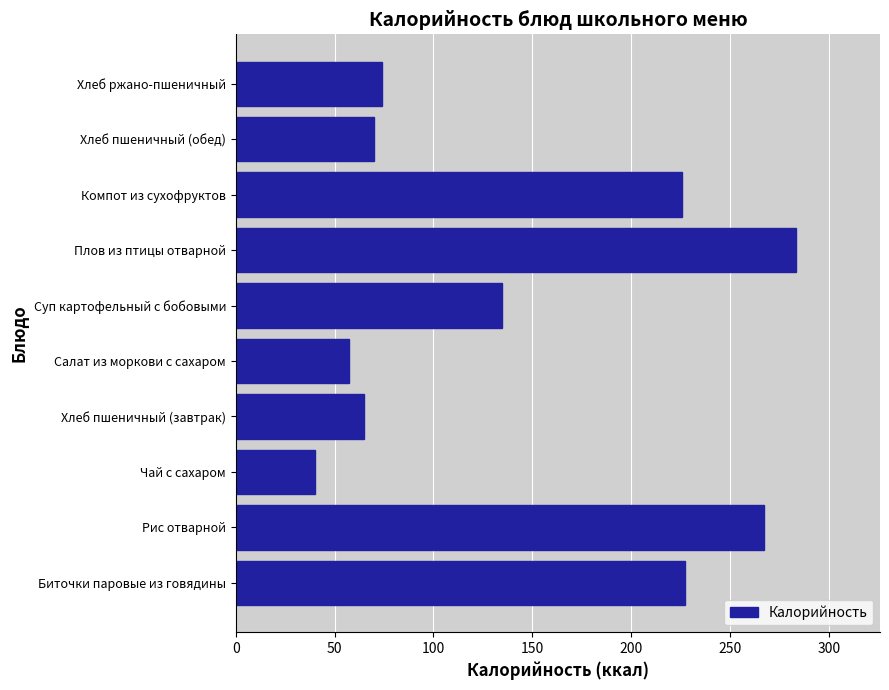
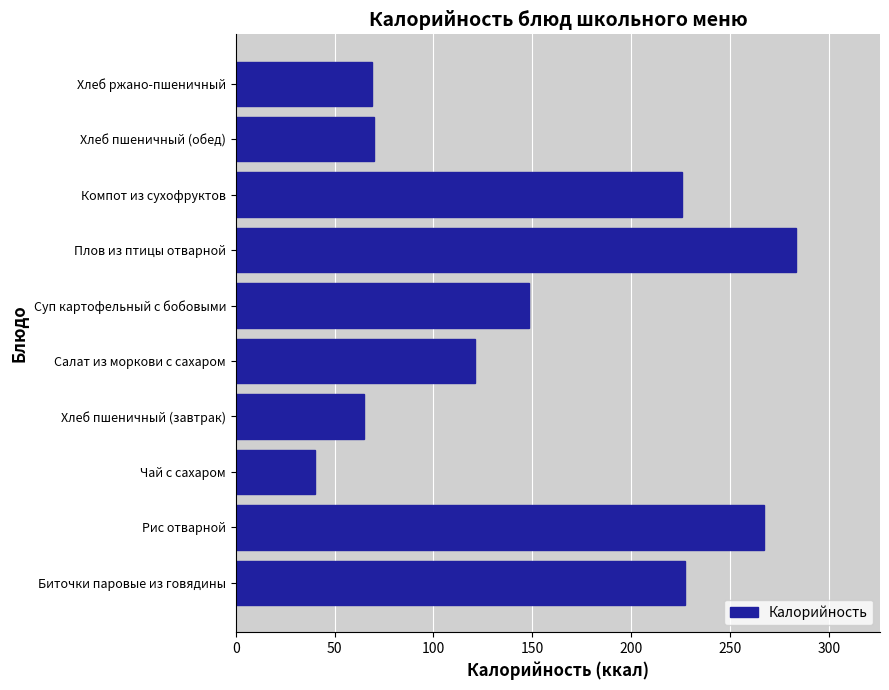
  {
-   "Хлеб ржано-пшеничный": 74,
+   "Хлеб ржано-пшеничный": 69,
    "Хлеб пшеничный (обед)": 70,
    "Компот из сухофруктов": 226,
    "Плов из птицы отварной": 283,
-   "Суп картофельный с бобовыми": 135,
-   "Салат из моркови с сахаром": 57,
+   "Суп картофельный с бобовыми": 148,
+   "Салат из моркови с сахаром": 121,
    "Хлеб пшеничный (завтрак)": 65,
    "Чай с сахаром": 40,
    "Рис отварной": 267,
    "Биточки паровые из говядины": 227
  }
